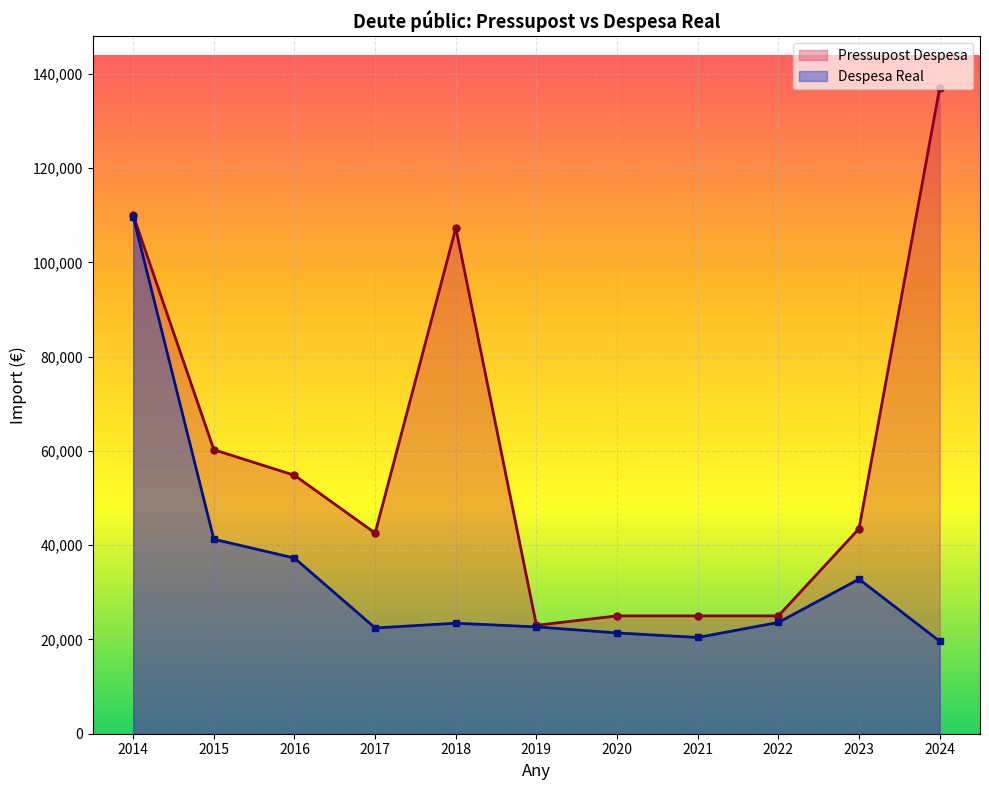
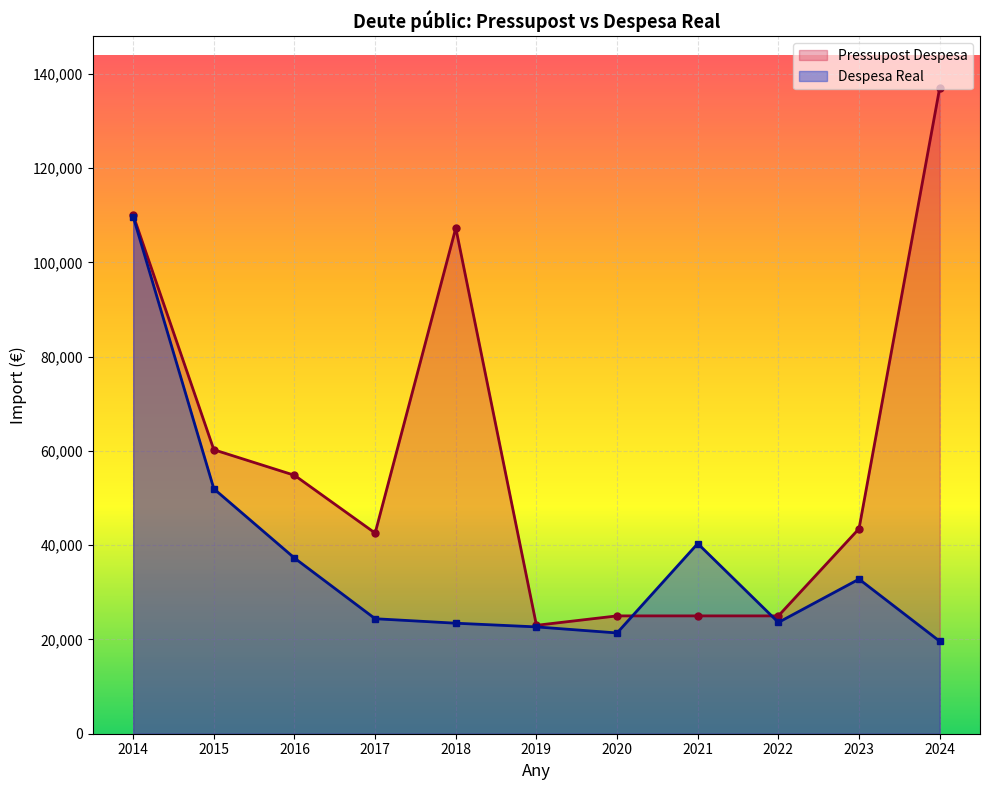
  {
    "Pressupost Despesa": {
      "2015": "60,000",
      "2016": "55,000",
      "2017": "43,000",
      "2018": "107,000",
      "2020": "25,000",
      "2021": "25,000",
      "2022": "25,000",
      "2023": "44,000"
    },
    "Despesa Real": {
-     "2015": "41,000",
+     "2015": "52,000",
      "2016": "37,000",
-     "2017": "22,000",
+     "2017": "24,000",
      "2018": "23,000",
      "2020": "21,000",
-     "2021": "20,000",
+     "2021": "40,000",
      "2022": "24,000",
      "2023": "33,000",
      "2024": "20,000"
    }
  }
